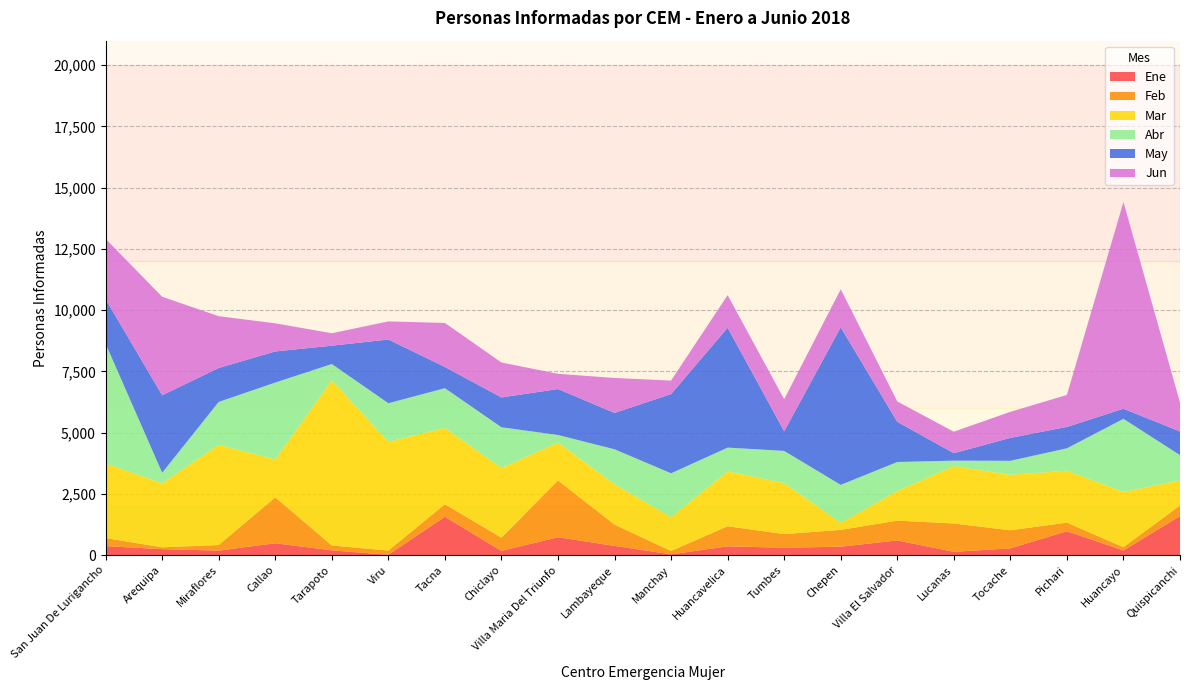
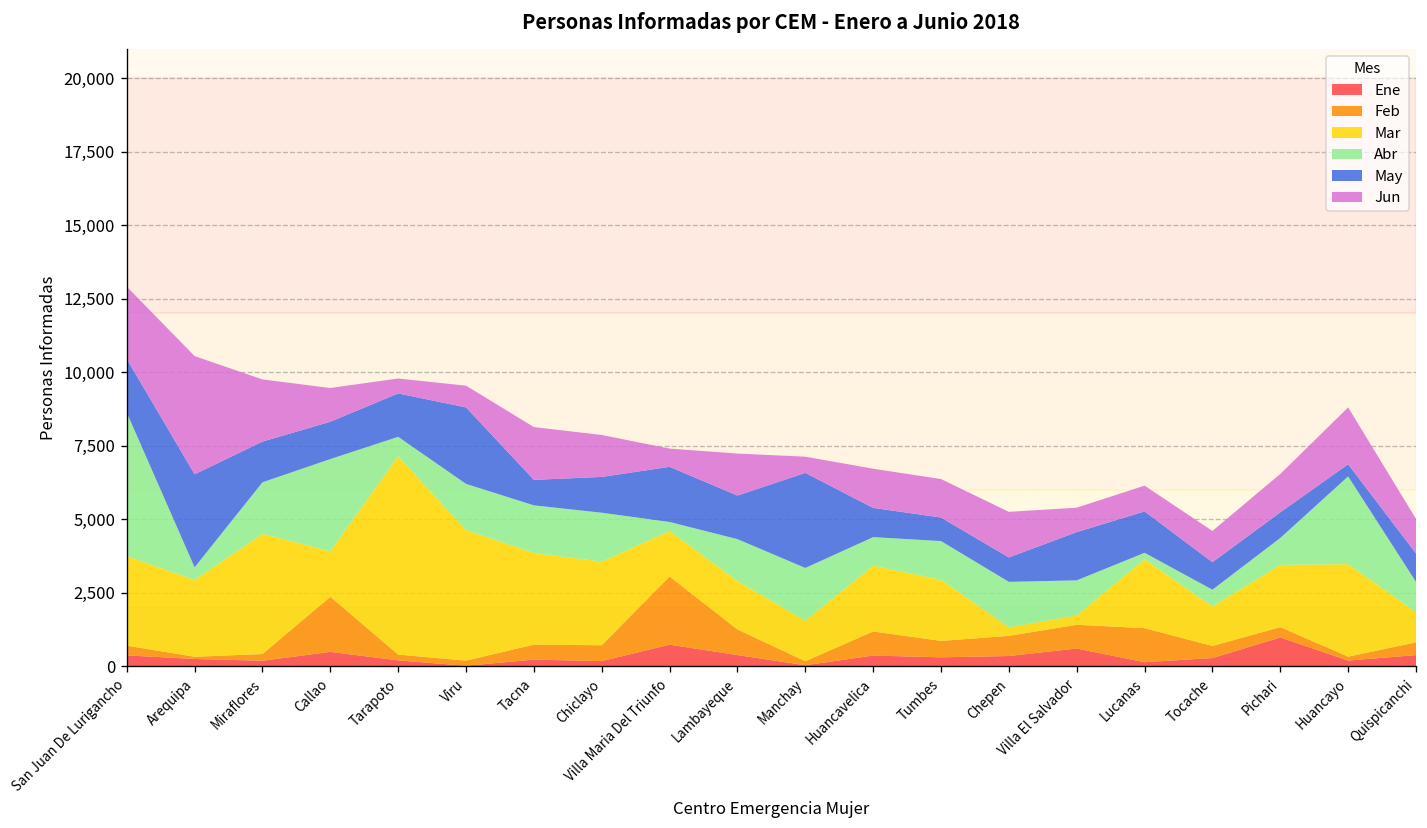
  {
    "Ene": {
      "San Juan De Lurigancho": "400",
      "Miraflores": "200",
      "Callao": "500",
      "Tarapoto": "200",
-     "Tacna": "1,600",
+     "Tacna": "200",
      "Chiclayo": "200",
      "Villa Maria Del Triunfo": "700",
      "Lambayeque": "400",
      "Huancavelica": "400",
      "Tumbes": "300",
      "Chepen": "300",
      "Villa El Salvador": "600",
      "Lucanas": "100",
      "Tocache": "300",
      "Pichari": "1,000",
      "Huancayo": "200",
-     "Quispicanchi": "1,600"
+     "Quispicanchi": "400"
    },
    "Feb": {
      "San Juan De Lurigancho": "300",
      "Miraflores": "200",
      "Callao": "1,900",
      "Tarapoto": "200",
      "Viru": "200",
      "Tacna": "500",
      "Chiclayo": "500",
      "Villa Maria Del Triunfo": "2,300",
      "Lambayeque": "900",
      "Manchay": "100",
      "Huancavelica": "800",
      "Tumbes": "600",
      "Chepen": "700",
      "Villa El Salvador": "800",
      "Lucanas": "1,200",
-     "Tocache": "700",
+     "Tocache": "400",
      "Pichari": "400",
      "Huancayo": "100",
      "Quispicanchi": "400"
    },
    "Mar": {
      "San Juan De Lurigancho": "3,000",
      "Arequipa": "2,600",
      "Miraflores": "4,100",
      "Callao": "1,500",
      "Tarapoto": "6,700",
      "Viru": "4,400",
      "Tacna": "3,100",
      "Chiclayo": "2,800",
      "Villa Maria Del Triunfo": "1,500",
      "Lambayeque": "1,700",
      "Manchay": "1,400",
      "Huancavelica": "2,200",
      "Tumbes": "2,100",
      "Chepen": "300",
-     "Villa El Salvador": "1,200",
+     "Villa El Salvador": "300",
      "Lucanas": "2,300",
-     "Tocache": "2,300",
+     "Tocache": "1,300",
      "Pichari": "2,100",
-     "Huancayo": "2,300",
+     "Huancayo": "3,100",
      "Quispicanchi": "1,000"
    },
    "Abr": {
      "San Juan De Lurigancho": "4,900",
      "Arequipa": "400",
      "Miraflores": "1,800",
      "Callao": "3,100",
      "Tarapoto": "700",
      "Viru": "1,600",
      "Tacna": "1,600",
      "Chiclayo": "1,700",
      "Villa Maria Del Triunfo": "300",
      "Lambayeque": "1,400",
      "Manchay": "1,800",
      "Huancavelica": "1,000",
      "Tumbes": "1,300",
      "Chepen": "1,500",
      "Villa El Salvador": "1,200",
      "Lucanas": "200",
      "Tocache": "600",
      "Pichari": "900",
      "Huancayo": "3,000",
      "Quispicanchi": "1,000"
    },
    "May": {
      "San Juan De Lurigancho": "1,800",
      "Arequipa": "3,200",
      "Miraflores": "1,400",
      "Callao": "1,300",
-     "Tarapoto": "700",
+     "Tarapoto": "1,500",
      "Viru": "2,600",
      "Tacna": "900",
      "Chiclayo": "1,200",
      "Villa Maria Del Triunfo": "1,900",
      "Lambayeque": "1,500",
      "Manchay": "3,200",
-     "Huancavelica": "4,900",
+     "Huancavelica": "1,000",
      "Tumbes": "800",
-     "Chepen": "6,400",
+     "Chepen": "800",
      "Villa El Salvador": "1,600",
-     "Lucanas": "300",
+     "Lucanas": "1,400",
      "Tocache": "900",
      "Pichari": "900",
      "Huancayo": "400",
      "Quispicanchi": "1,000"
    },
    "Jun": {
      "San Juan De Lurigancho": "2,500",
      "Arequipa": "4,000",
      "Miraflores": "2,100",
      "Callao": "1,100",
      "Tarapoto": "500",
      "Viru": "700",
      "Tacna": "1,800",
      "Chiclayo": "1,400",
      "Villa Maria Del Triunfo": "600",
      "Lambayeque": "1,400",
      "Manchay": "600",
      "Huancavelica": "1,300",
      "Tumbes": "1,300",
      "Chepen": "1,600",
      "Villa El Salvador": "800",
      "Lucanas": "900",
      "Tocache": "1,100",
      "Pichari": "1,300",
-     "Huancayo": "8,400",
+     "Huancayo": "1,900",
      "Quispicanchi": "1,200"
    }
  }
